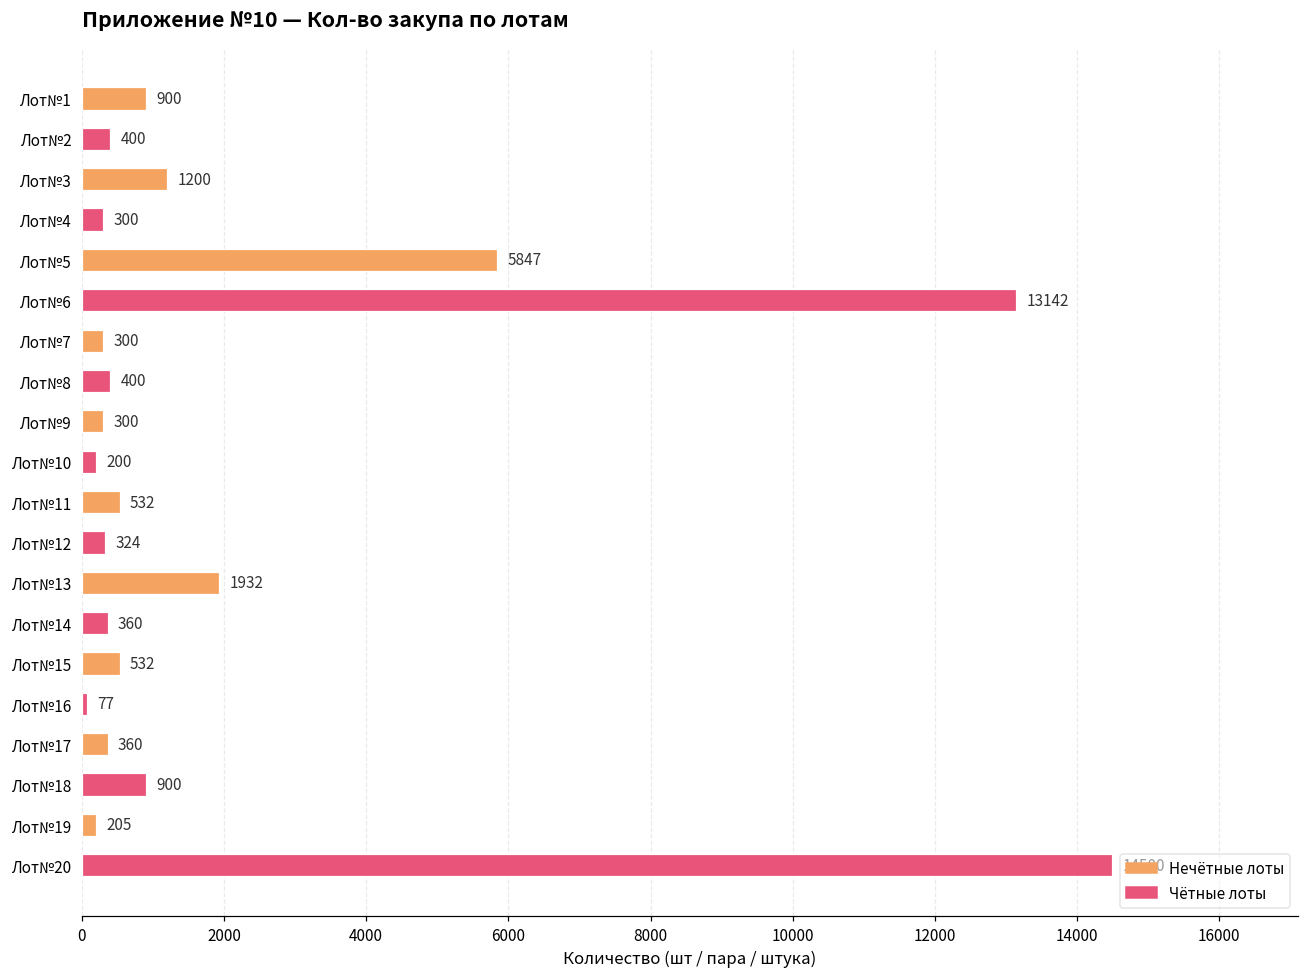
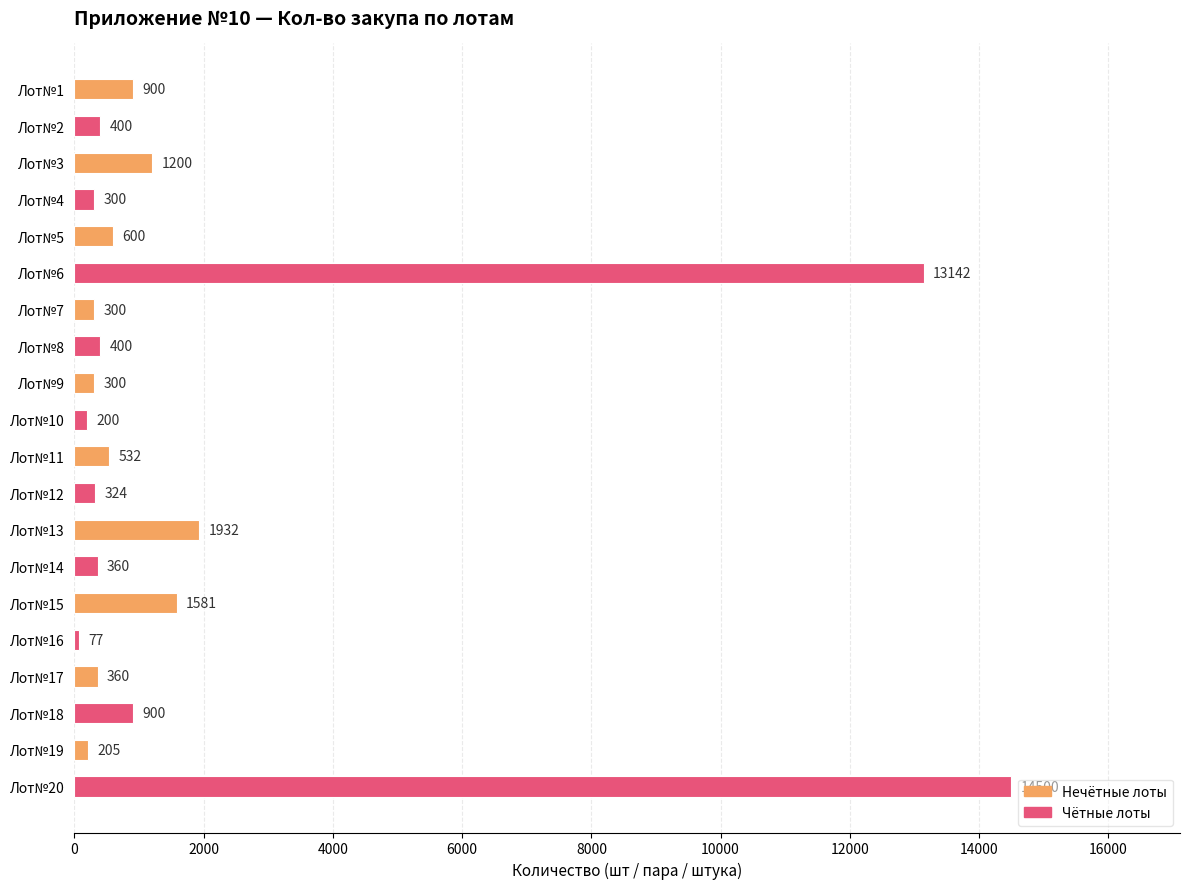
  {
    "Лот№1": 900,
    "Лот№2": 400,
    "Лот№3": 1200,
    "Лот№4": 300,
-   "Лот№5": 5847,
+   "Лот№5": 600,
    "Лот№6": 13142,
    "Лот№7": 300,
    "Лот№8": 400,
    "Лот№9": 300,
    "Лот№10": 200,
    "Лот№11": 532,
    "Лот№12": 324,
    "Лот№13": 1932,
    "Лот№14": 360,
-   "Лот№15": 532,
+   "Лот№15": 1581,
    "Лот№16": 77,
    "Лот№17": 360,
    "Лот№18": 900,
    "Лот№19": 205
  }
